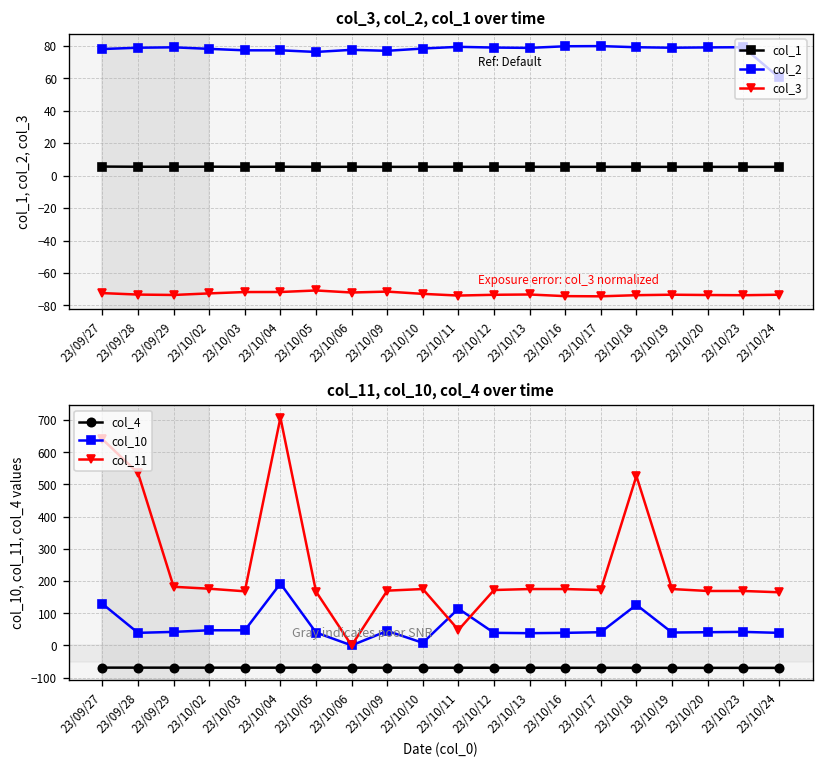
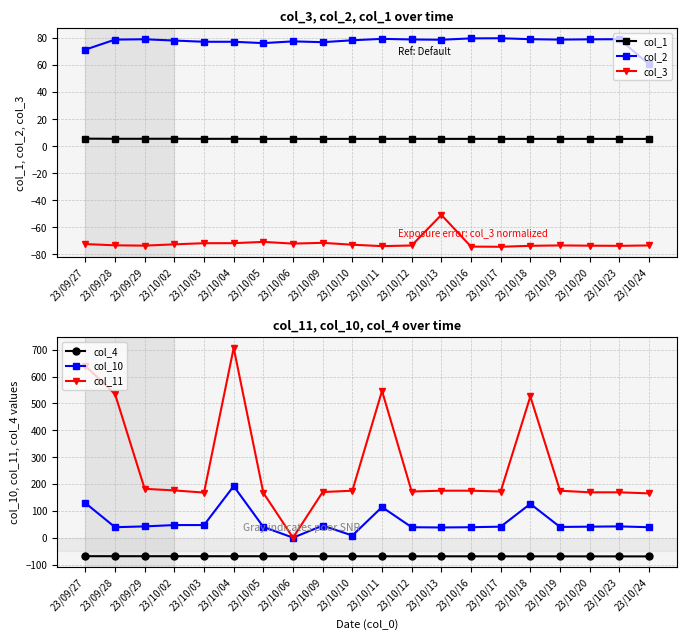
  {
    "col_3, col_2, col_1 over time": {
      "col_1": {
        "23/09/27": 6,
        "23/09/28": 5,
        "23/09/29": 5,
        "23/10/02": 5,
        "23/10/03": 5,
        "23/10/04": 5,
        "23/10/05": 5,
        "23/10/06": 5,
        "23/10/09": 5,
        "23/10/10": 5,
        "23/10/11": 5,
        "23/10/12": 5,
        "23/10/13": 5,
        "23/10/16": 5,
        "23/10/17": 5,
        "23/10/18": 5,
        "23/10/19": 5,
        "23/10/20": 5,
        "23/10/23": 5,
        "23/10/24": 5
      },
      "col_2": {
-       "23/09/27": 78,
+       "23/09/27": 71,
        "23/09/28": 79,
        "23/09/29": 79,
        "23/10/02": 78,
        "23/10/03": 77,
        "23/10/04": 77,
        "23/10/05": 76,
        "23/10/06": 77,
        "23/10/09": 77,
        "23/10/10": 78,
        "23/10/11": 79,
        "23/10/12": 79,
        "23/10/13": 79,
        "23/10/16": 80,
        "23/10/17": 80,
        "23/10/18": 79,
        "23/10/19": 79,
        "23/10/20": 79
      },
      "col_3": {
        "23/09/27": -72,
        "23/09/28": -73,
        "23/09/29": -74,
        "23/10/02": -73,
        "23/10/03": -72,
        "23/10/04": -72,
        "23/10/05": -71,
        "23/10/06": -72,
        "23/10/09": -71,
        "23/10/10": -73,
        "23/10/11": -74,
-       "23/10/13": -73,
+       "23/10/13": -51,
        "23/10/16": -74,
        "23/10/17": -74,
        "23/10/19": -73,
        "23/10/20": -74,
        "23/10/23": -74,
        "23/10/24": -73
      }
    },
    "col_11, col_10, col_4 over time": {
      "col_4": {
        "23/09/27": -70,
        "23/09/28": -70,
        "23/09/29": -70,
        "23/10/02": -70,
        "23/10/03": -70,
        "23/10/04": -70,
        "23/10/05": -70,
        "23/10/06": -70,
        "23/10/09": -70,
        "23/10/10": -70,
        "23/10/11": -70,
        "23/10/12": -70,
        "23/10/13": -70,
        "23/10/16": -70,
        "23/10/17": -70,
        "23/10/18": -70,
        "23/10/19": -70,
        "23/10/20": -70,
        "23/10/23": -70,
        "23/10/24": -70
      },
      "col_10": {
        "23/09/27": 130,
        "23/09/28": 40,
        "23/09/29": 40,
        "23/10/02": 50,
        "23/10/03": 50,
        "23/10/04": 190,
        "23/10/05": 40,
        "23/10/09": 50,
        "23/10/10": 10,
        "23/10/11": 110,
        "23/10/12": 40,
        "23/10/13": 40,
        "23/10/16": 40,
        "23/10/17": 40,
        "23/10/18": 130,
        "23/10/19": 40,
        "23/10/20": 40,
        "23/10/23": 40,
        "23/10/24": 40
      },
      "col_11": {
        "23/09/28": 540,
        "23/09/29": 180,
        "23/10/02": 180,
        "23/10/03": 170,
        "23/10/04": 710,
        "23/10/05": 170,
        "23/10/09": 170,
        "23/10/10": 180,
-       "23/10/11": 50,
+       "23/10/11": 550,
        "23/10/12": 170,
        "23/10/13": 180,
        "23/10/16": 180,
        "23/10/17": 170,
        "23/10/18": 530,
        "23/10/19": 180,
        "23/10/20": 170,
        "23/10/23": 170,
        "23/10/24": 170
      }
    }
  }
